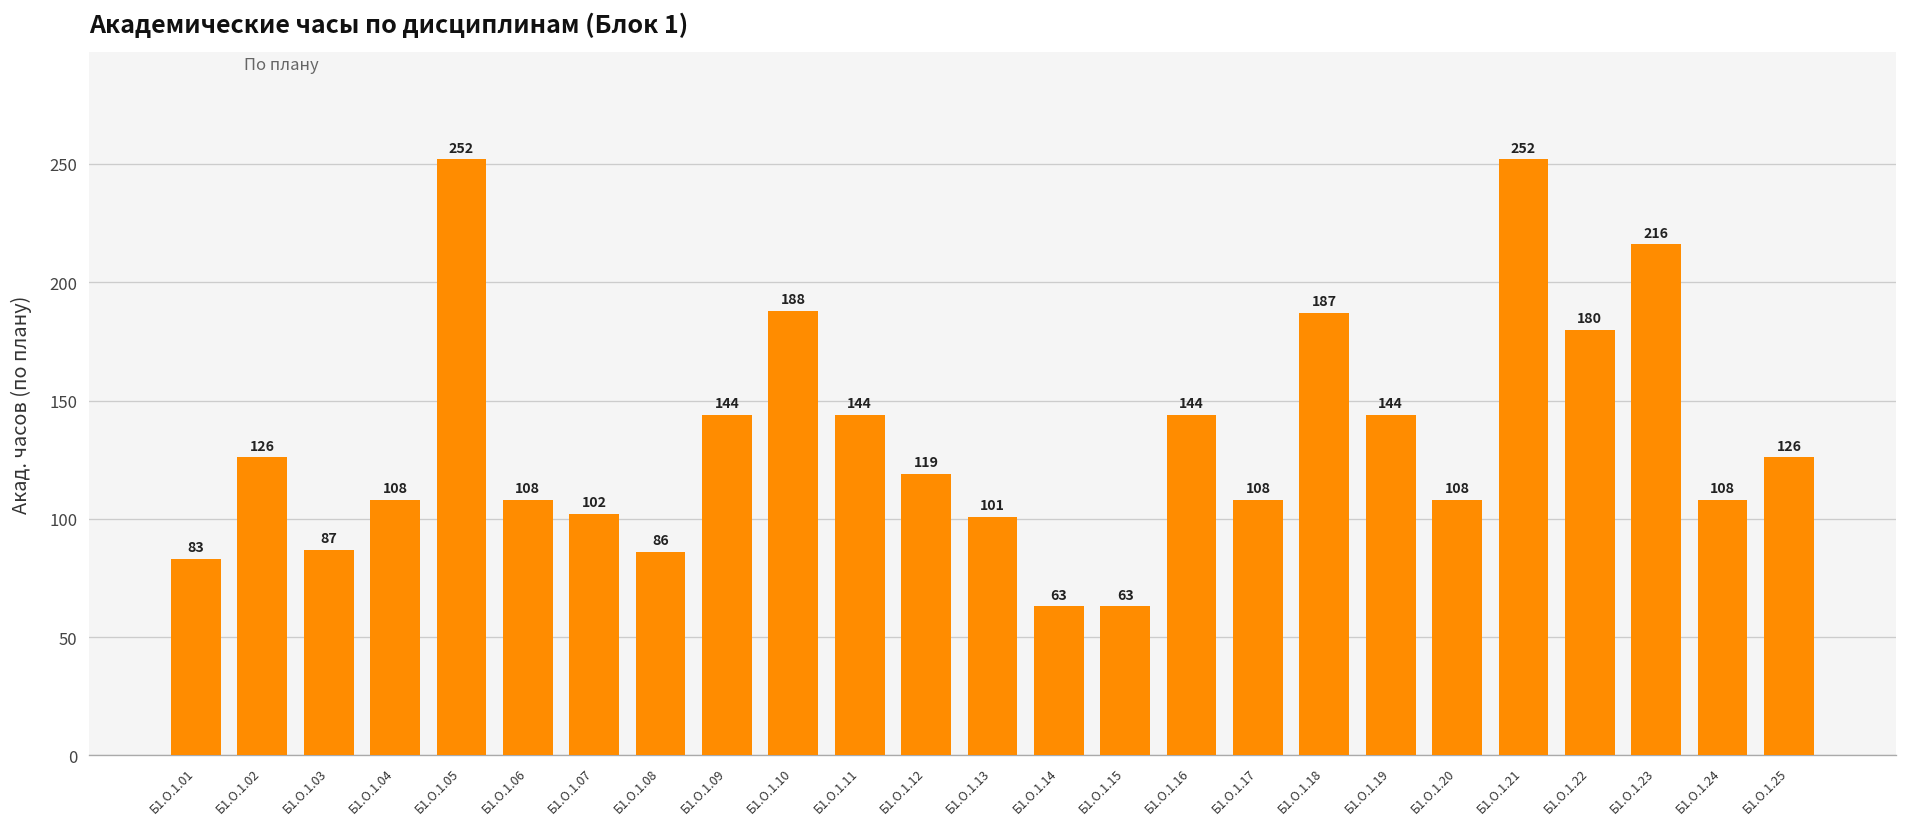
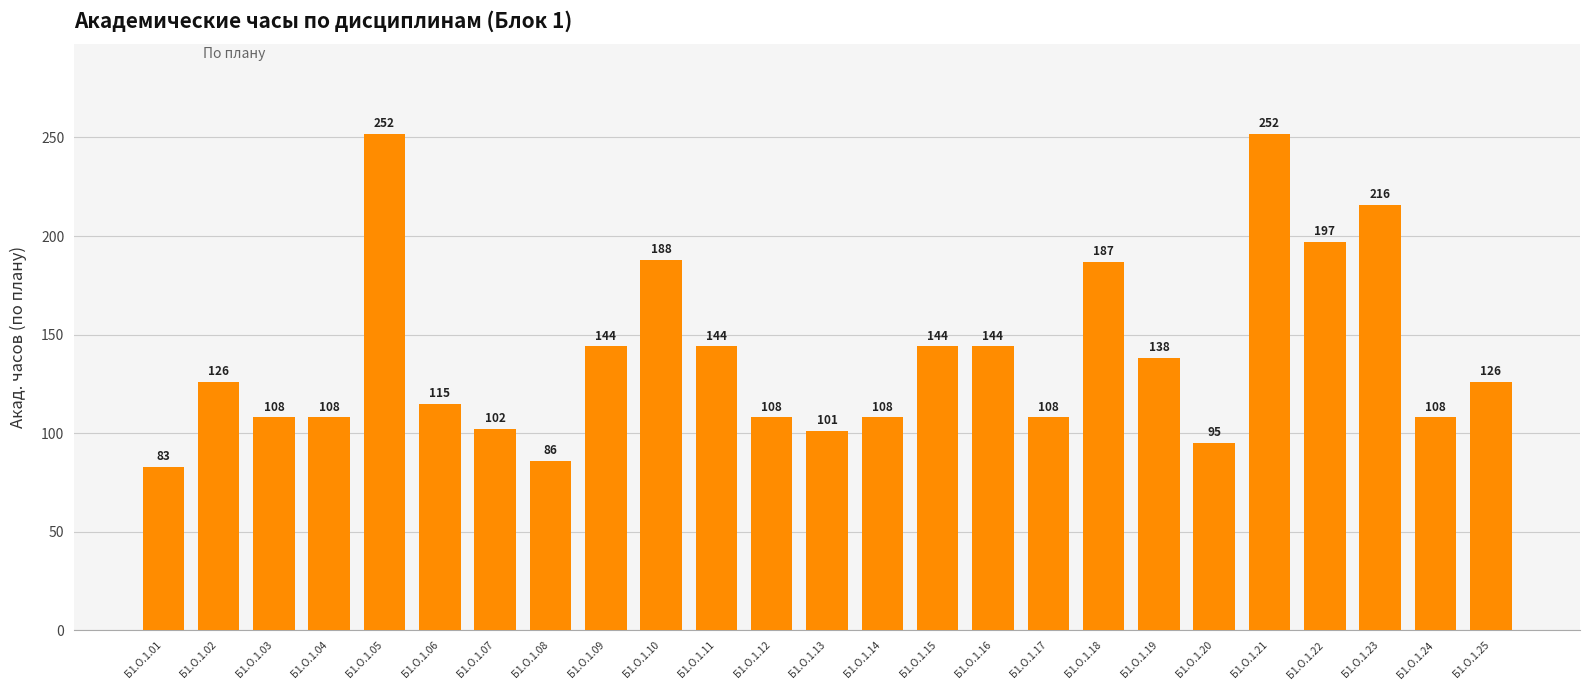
  {
    "Б1.О.1.01": 83,
    "Б1.О.1.02": 126,
-   "Б1.О.1.03": 87,
+   "Б1.О.1.03": 108,
    "Б1.О.1.04": 108,
    "Б1.О.1.05": 252,
-   "Б1.О.1.06": 108,
+   "Б1.О.1.06": 115,
    "Б1.О.1.07": 102,
    "Б1.О.1.08": 86,
    "Б1.О.1.09": 144,
    "Б1.О.1.10": 188,
    "Б1.О.1.11": 144,
-   "Б1.О.1.12": 119,
+   "Б1.О.1.12": 108,
    "Б1.О.1.13": 101,
-   "Б1.О.1.14": 63,
-   "Б1.О.1.15": 63,
+   "Б1.О.1.14": 108,
+   "Б1.О.1.15": 144,
    "Б1.О.1.16": 144,
    "Б1.О.1.17": 108,
    "Б1.О.1.18": 187,
-   "Б1.О.1.19": 144,
-   "Б1.О.1.20": 108,
+   "Б1.О.1.19": 138,
+   "Б1.О.1.20": 95,
    "Б1.О.1.21": 252,
-   "Б1.О.1.22": 180,
+   "Б1.О.1.22": 197,
    "Б1.О.1.23": 216,
    "Б1.О.1.24": 108,
    "Б1.О.1.25": 126
  }
